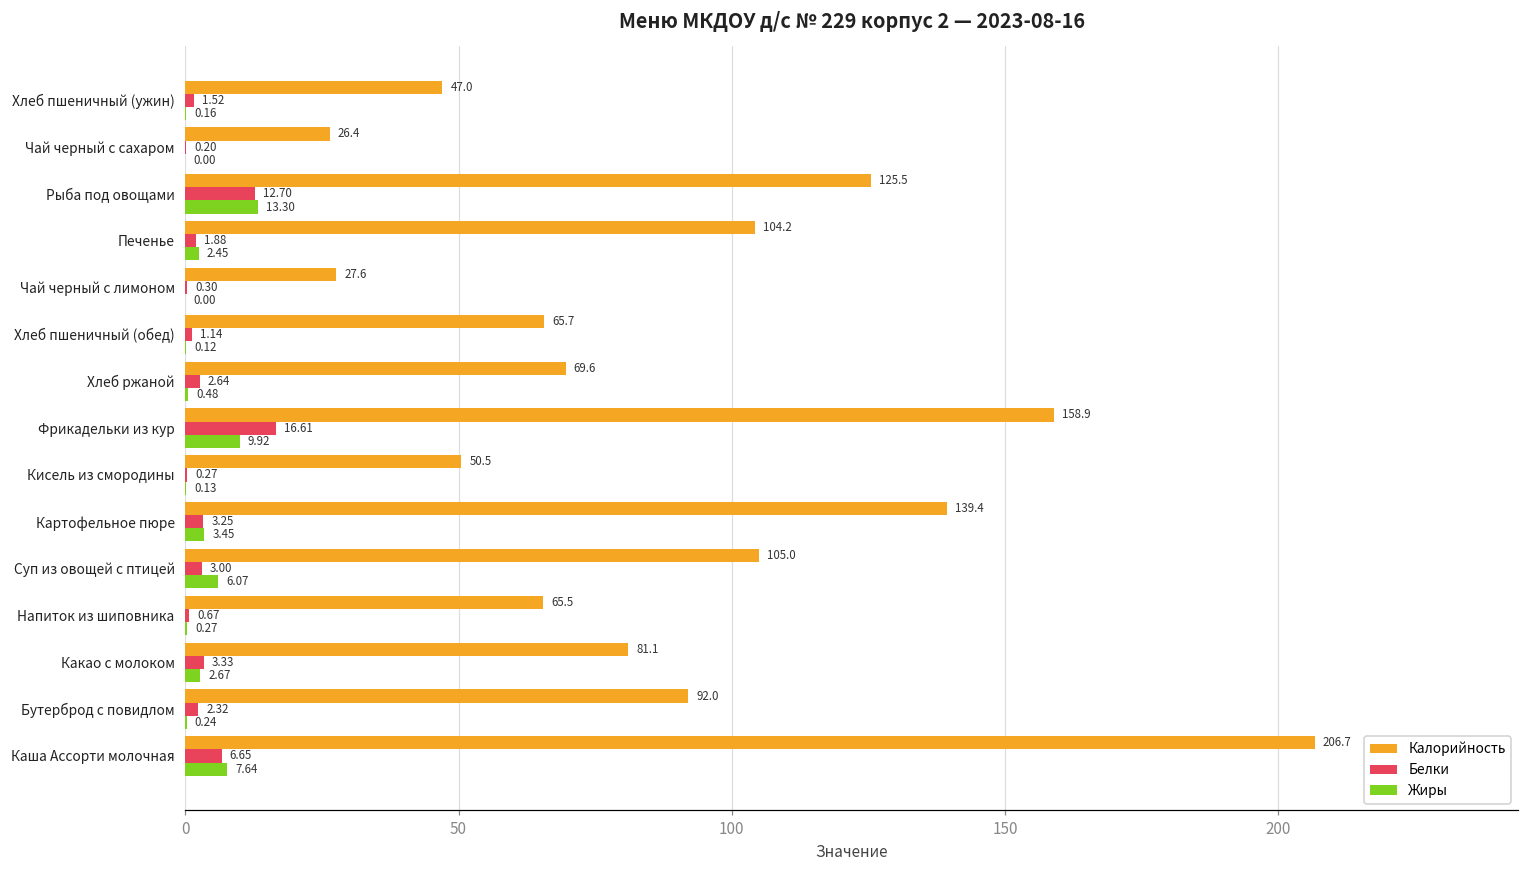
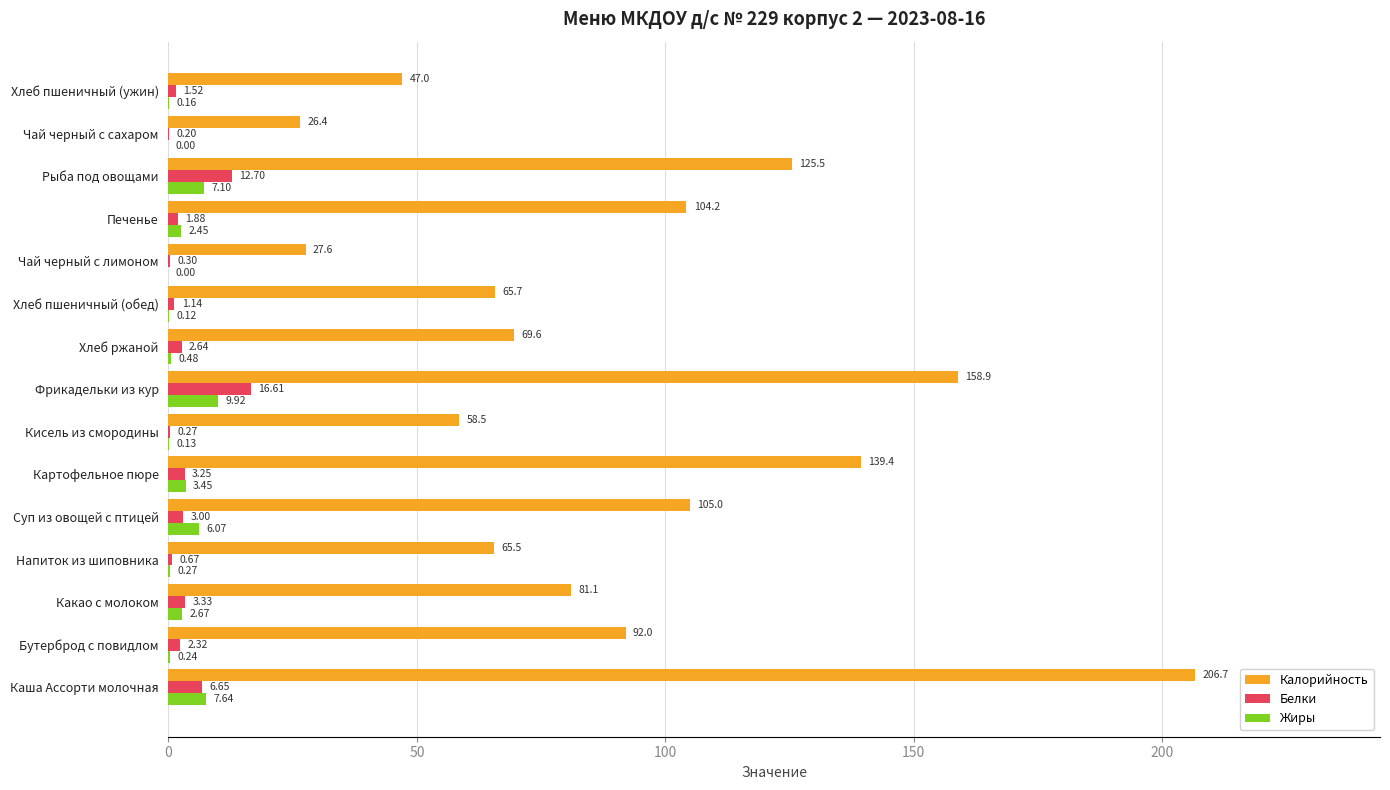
  {
    "Калорийность": {
      "Хлеб пшеничный (ужин)": 47.0,
      "Чай черный с сахаром": 26.4,
      "Рыба под овощами": 125.5,
      "Печенье": 104.2,
      "Чай черный с лимоном": 27.6,
      "Хлеб пшеничный (обед)": 65.7,
      "Хлеб ржаной": 69.6,
      "Фрикадельки из кур": 158.9,
-     "Кисель из смородины": 50.5,
+     "Кисель из смородины": 58.5,
      "Картофельное пюре": 139.4,
      "Суп из овощей с птицей": 105.0,
      "Напиток из шиповника": 65.5,
      "Какао с молоком": 81.1,
      "Бутерброд с повидлом": 92.0,
      "Каша Ассорти молочная": 206.7
    },
    "Белки": {
      "Хлеб пшеничный (ужин)": 1.52,
      "Чай черный с сахаром": 0.20,
      "Рыба под овощами": 12.70,
      "Печенье": 1.88,
      "Чай черный с лимоном": 0.30,
      "Хлеб пшеничный (обед)": 1.14,
      "Хлеб ржаной": 2.64,
      "Фрикадельки из кур": 16.61,
      "Кисель из смородины": 0.27,
      "Картофельное пюре": 3.25,
      "Суп из овощей с птицей": 3.00,
      "Напиток из шиповника": 0.67,
      "Какао с молоком": 3.33,
      "Бутерброд с повидлом": 2.32,
      "Каша Ассорти молочная": 6.65
    },
    "Жиры": {
      "Хлеб пшеничный (ужин)": 0.16,
      "Чай черный с сахаром": 0.00,
-     "Рыба под овощами": 13.30,
+     "Рыба под овощами": 7.10,
      "Печенье": 2.45,
      "Чай черный с лимоном": 0.00,
      "Хлеб пшеничный (обед)": 0.12,
      "Хлеб ржаной": 0.48,
      "Фрикадельки из кур": 9.92,
      "Кисель из смородины": 0.13,
      "Картофельное пюре": 3.45,
      "Суп из овощей с птицей": 6.07,
      "Напиток из шиповника": 0.27,
      "Какао с молоком": 2.67,
      "Бутерброд с повидлом": 0.24,
      "Каша Ассорти молочная": 7.64
    }
  }
